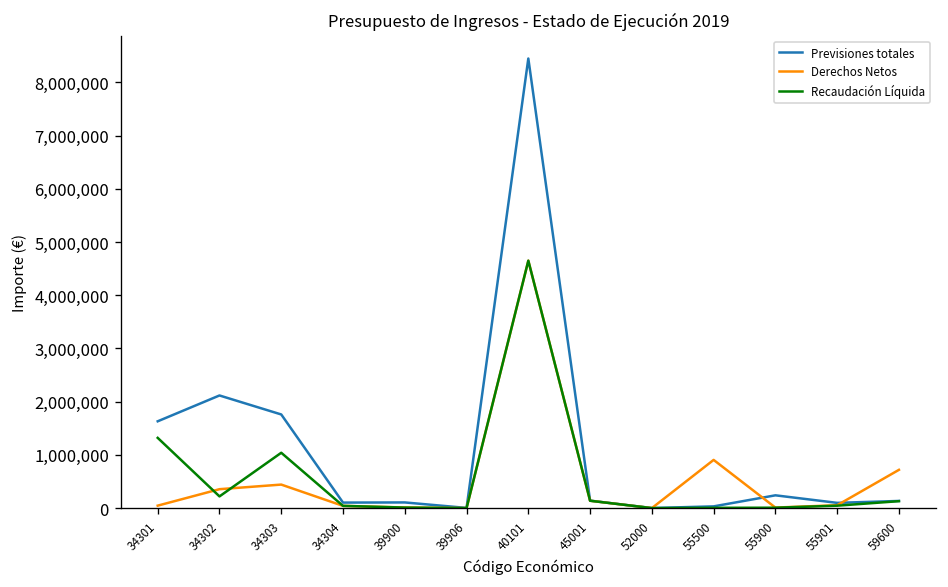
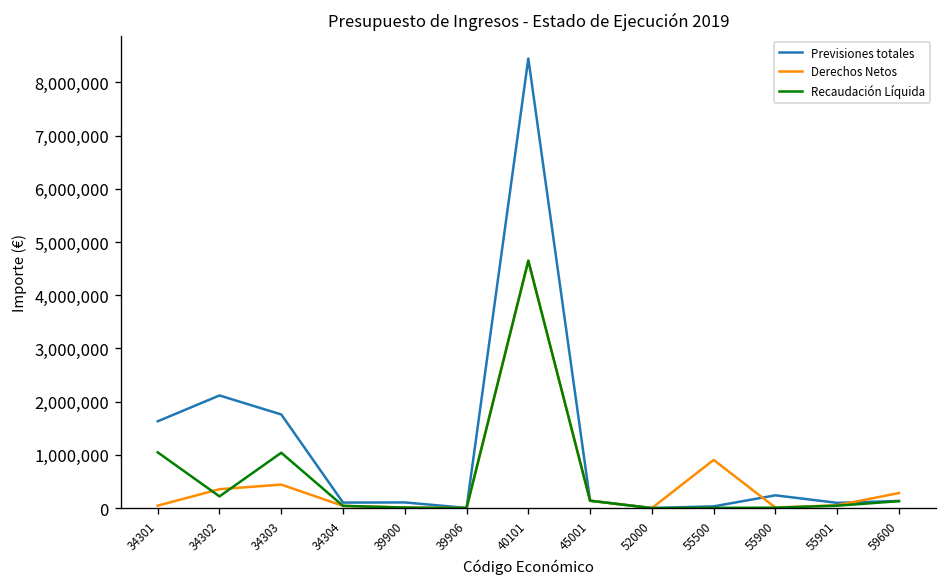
  {
    "Previsiones totales": {
      "34301": "1,600,000",
      "34302": "2,100,000",
      "34303": "1,800,000",
      "34304": "100,000",
      "39900": "100,000",
      "40101": "8,500,000",
      "55900": "200,000"
    },
    "Derechos Netos": {
      "34301": "0",
      "34302": "400,000",
      "34303": "400,000",
      "55500": "900,000",
-     "59600": "700,000"
+     "59600": "300,000"
    },
    "Recaudación Líquida": {
-     "34301": "1,300,000",
+     "34301": "1,000,000",
      "34302": "200,000",
      "34303": "1,000,000"
    }
  }
